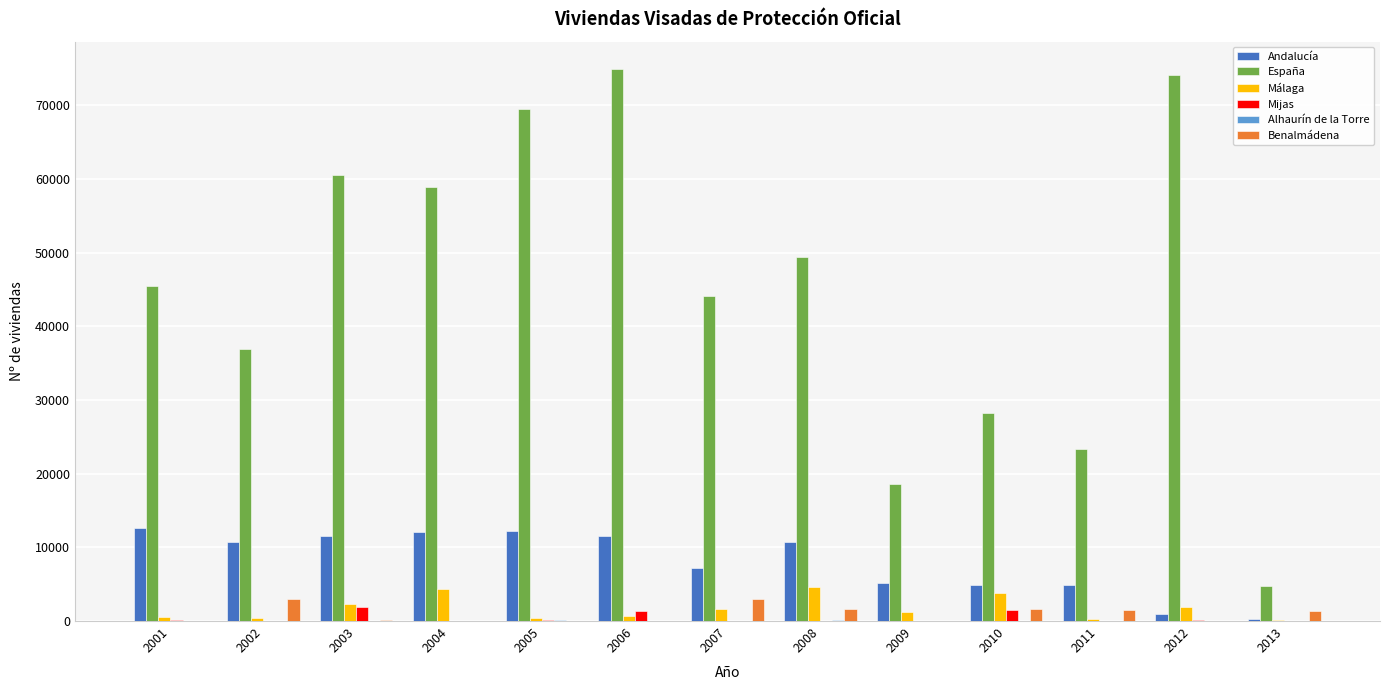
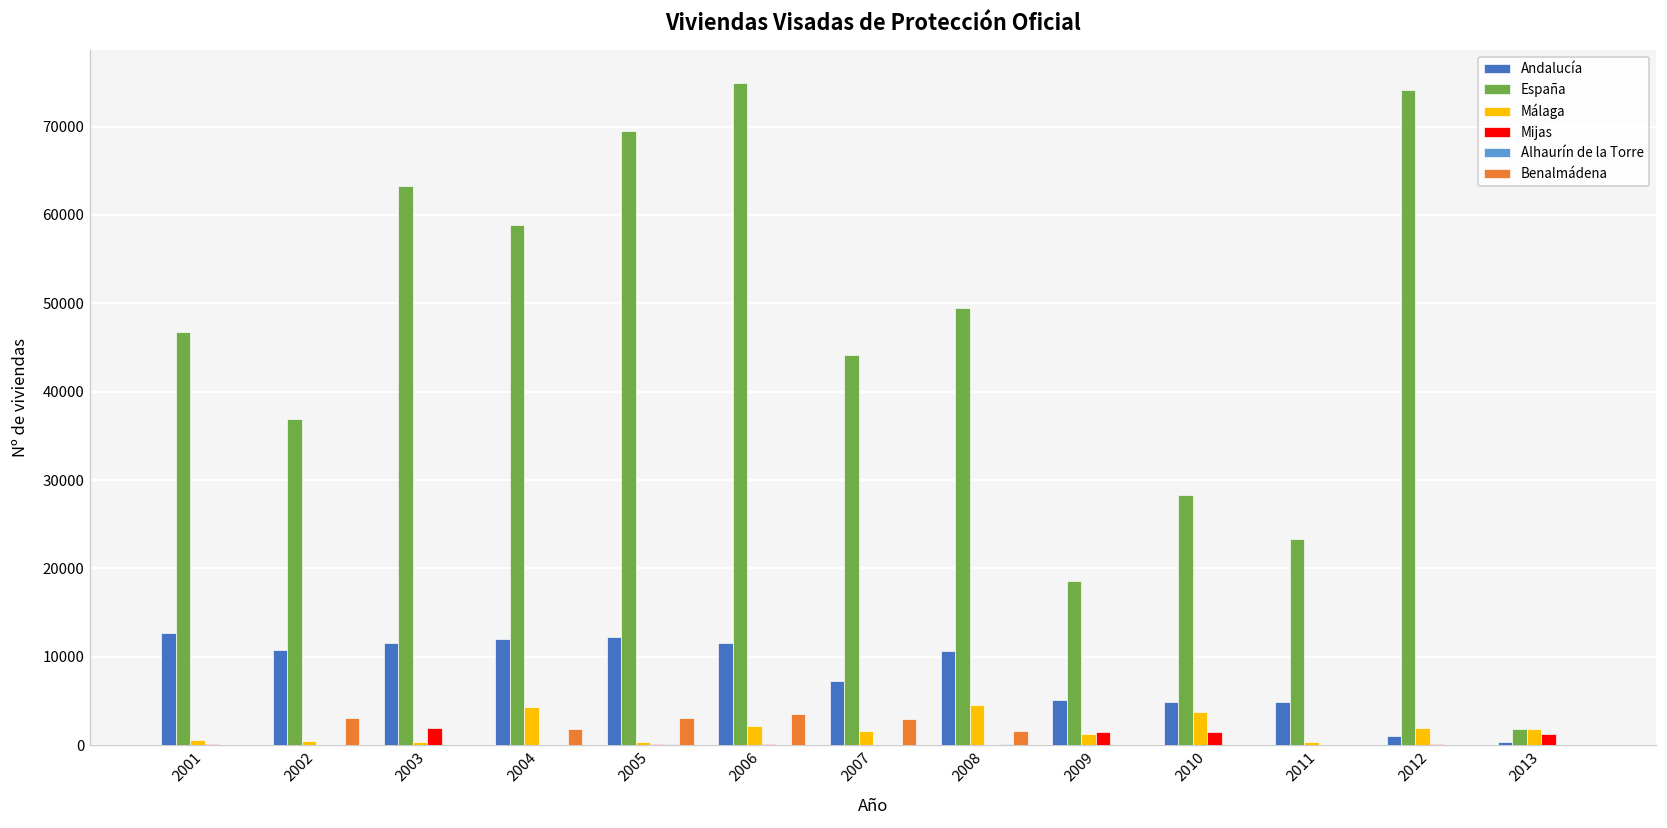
  {
    "España": {
-     "2001": 45000,
+     "2001": 47000,
      "2002": 37000,
-     "2003": 61000,
+     "2003": 63000,
      "2004": 59000,
      "2005": 70000,
      "2006": 75000,
      "2007": 44000,
      "2008": 49000,
      "2009": 19000,
      "2010": 28000,
      "2011": 23000,
      "2012": 74000,
-     "2013": 5000
+     "2013": 2000
    },
    "Málaga": {
      "2001": 1000,
      "2002": 0,
-     "2003": 2000,
+     "2003": 0,
      "2004": 4000,
      "2005": 0,
-     "2006": 1000,
+     "2006": 2000,
      "2007": 2000,
      "2008": 5000,
      "2009": 1000,
      "2010": 4000,
      "2012": 2000,
-     "2013": 0
+     "2013": 2000
    },
    "Mijas": {
      "2003": 2000,
-     "2006": 1000,
-     "2009": 0,
+     "2006": 0,
+     "2009": 1000,
      "2010": 2000,
      "2011": 0,
-     "2013": 0
+     "2013": 1000
    },
    "Benalmádena": {
      "2002": 3000,
-     "2004": 0,
-     "2005": 0,
-     "2006": 0,
+     "2004": 2000,
+     "2005": 3000,
+     "2006": 3000,
      "2007": 3000,
      "2008": 2000,
-     "2010": 2000,
-     "2011": 1000,
-     "2013": 1000
+     "2010": 0,
+     "2011": 0,
+     "2013": 0
    }
  }
